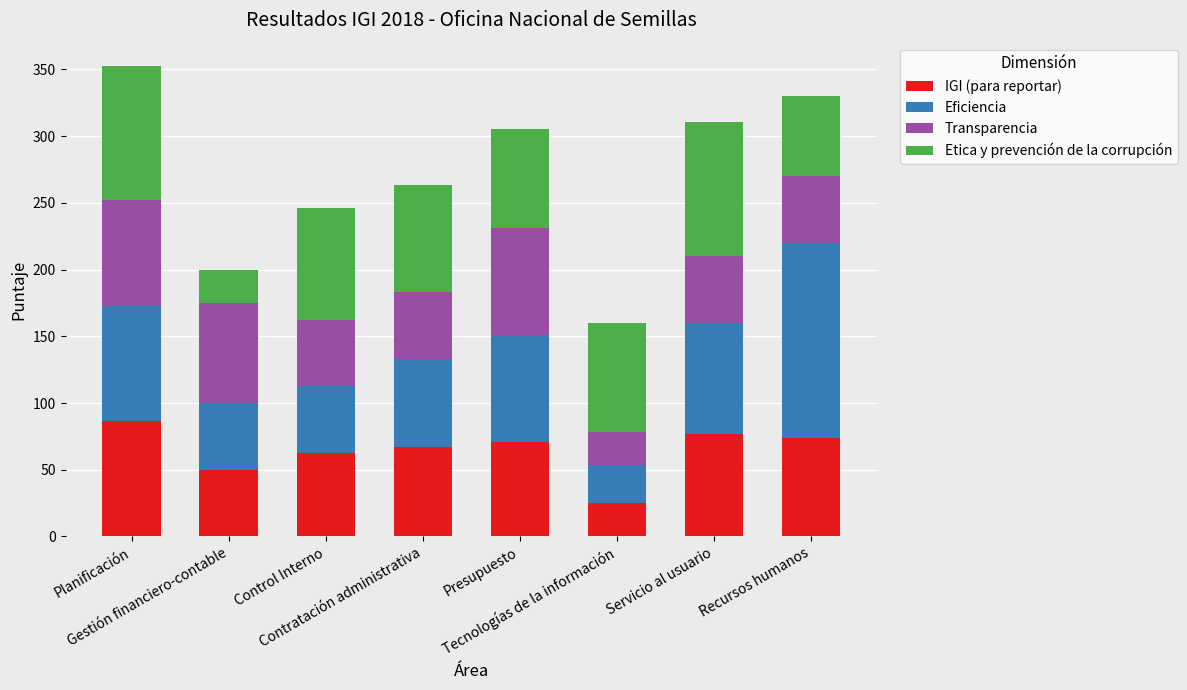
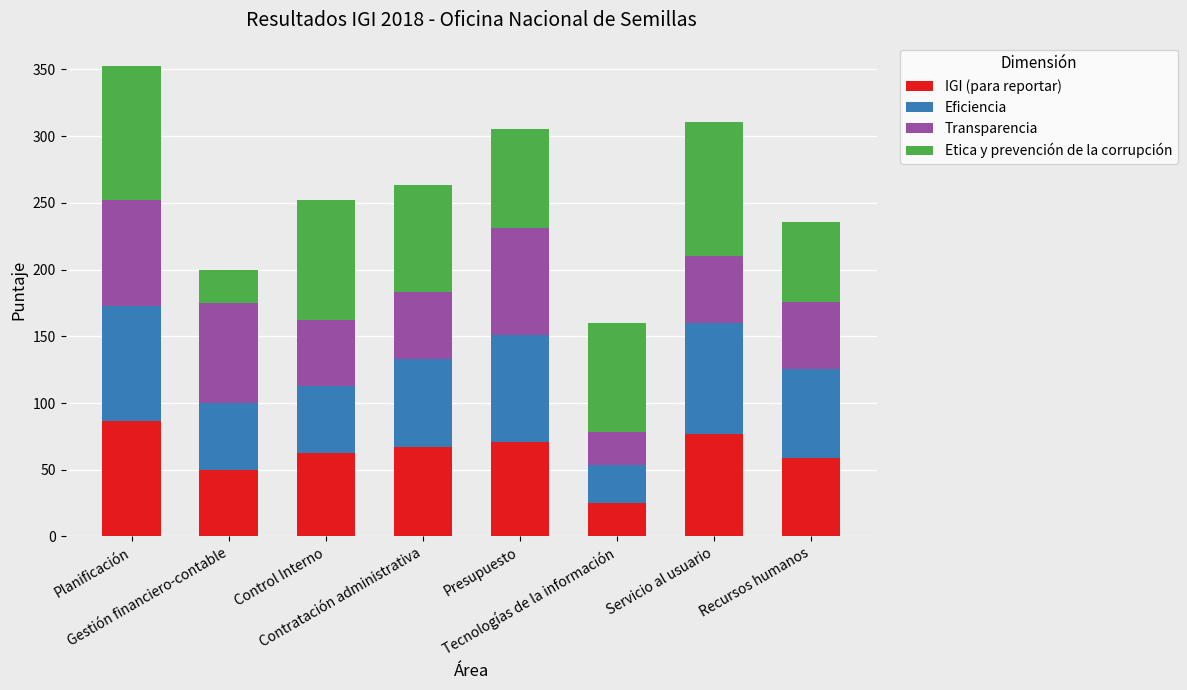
  {
    "IGI (para reportar)": {
      "Planificación": 87,
      "Gestión financiero-contable": 50,
      "Control Interno": 63,
      "Contratación administrativa": 67,
      "Presupuesto": 71,
      "Tecnologías de la información": 25,
      "Servicio al usuario": 77,
-     "Recursos humanos": 74
+     "Recursos humanos": 59
    },
    "Eficiencia": {
      "Planificación": 86,
      "Gestión financiero-contable": 50,
      "Control Interno": 50,
      "Contratación administrativa": 67,
      "Presupuesto": 80,
      "Tecnologías de la información": 29,
      "Servicio al usuario": 83,
-     "Recursos humanos": 146
+     "Recursos humanos": 67
    },
    "Transparencia": {
      "Planificación": 80,
      "Gestión financiero-contable": 75,
      "Control Interno": 50,
      "Contratación administrativa": 50,
      "Presupuesto": 80,
      "Tecnologías de la información": 25,
      "Servicio al usuario": 50,
      "Recursos humanos": 50
    },
    "Etica y prevención de la corrupción": {
      "Planificación": 100,
      "Gestión financiero-contable": 25,
-     "Control Interno": 83,
+     "Control Interno": 89,
      "Contratación administrativa": 80,
      "Presupuesto": 74,
      "Tecnologías de la información": 81,
      "Servicio al usuario": 100,
      "Recursos humanos": 60
    }
  }
